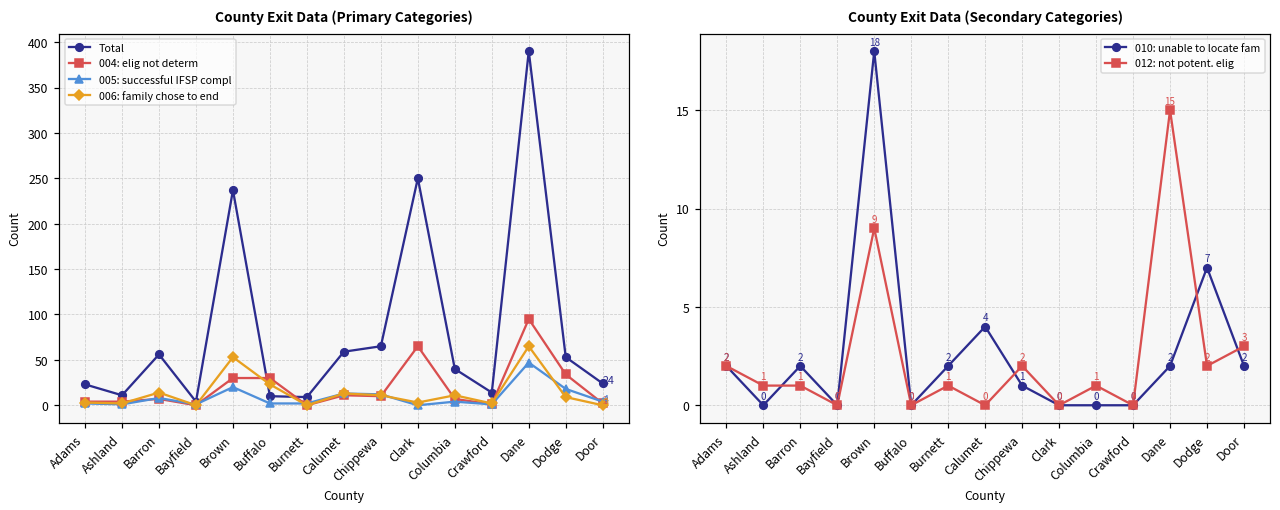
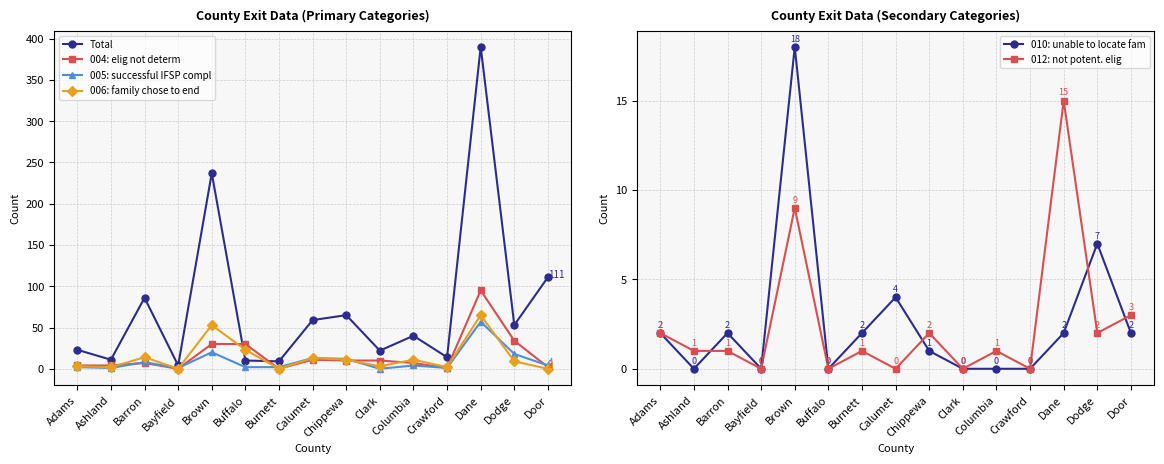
  {
    "County Exit Data (Primary Categories)": {
      "Total": {
-       "Barron": 60,
-       "Clark": 250,
-       "Door": 24
+       "Barron": 90,
+       "Clark": 20,
+       "Door": 111
      },
      "004: elig not determ": {
        "Brown": 30,
        "Buffalo": 30,
-       "Clark": 70,
+       "Clark": 10,
        "Dane": 100,
        "Dodge": 30
      },
      "005: successful IFSP compl": {
        "Brown": 20,
        "Buffalo": 0,
-       "Dane": 50,
+       "Dane": 60,
        "Dodge": 20
      },
      "006: family chose to end": {
        "Barron": 10,
        "Brown": 50,
        "Buffalo": 20,
        "Columbia": 10,
        "Dane": 70,
        "Dodge": 10
      }
    },
    "County Exit Data (Secondary Categories)": {
      "010: unable to locate fam": {
        "Ashland": 0,
        "Barron": 2,
        "Brown": 18,
        "Burnett": 2,
        "Calumet": 4,
        "Chippewa": 1,
        "Columbia": 0,
        "Dane": 2,
        "Dodge": 7,
        "Door": 2
      },
      "012: not potent. elig": {
        "Ashland": 1,
        "Barron": 1,
        "Brown": 9,
        "Burnett": 1,
        "Calumet": 0,
        "Chippewa": 2,
        "Columbia": 1,
        "Dane": 15,
        "Dodge": 2,
        "Door": 3
      }
    }
  }
